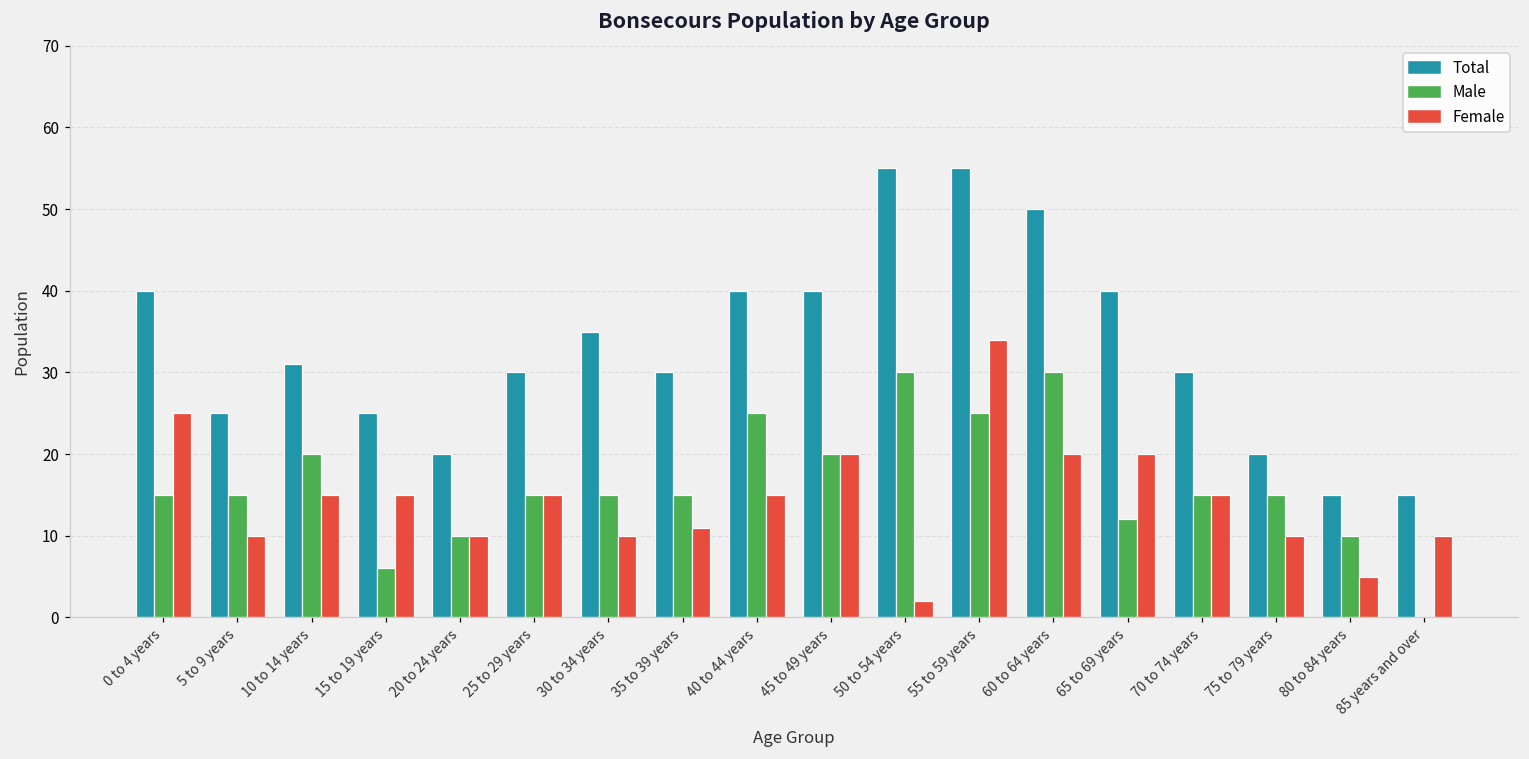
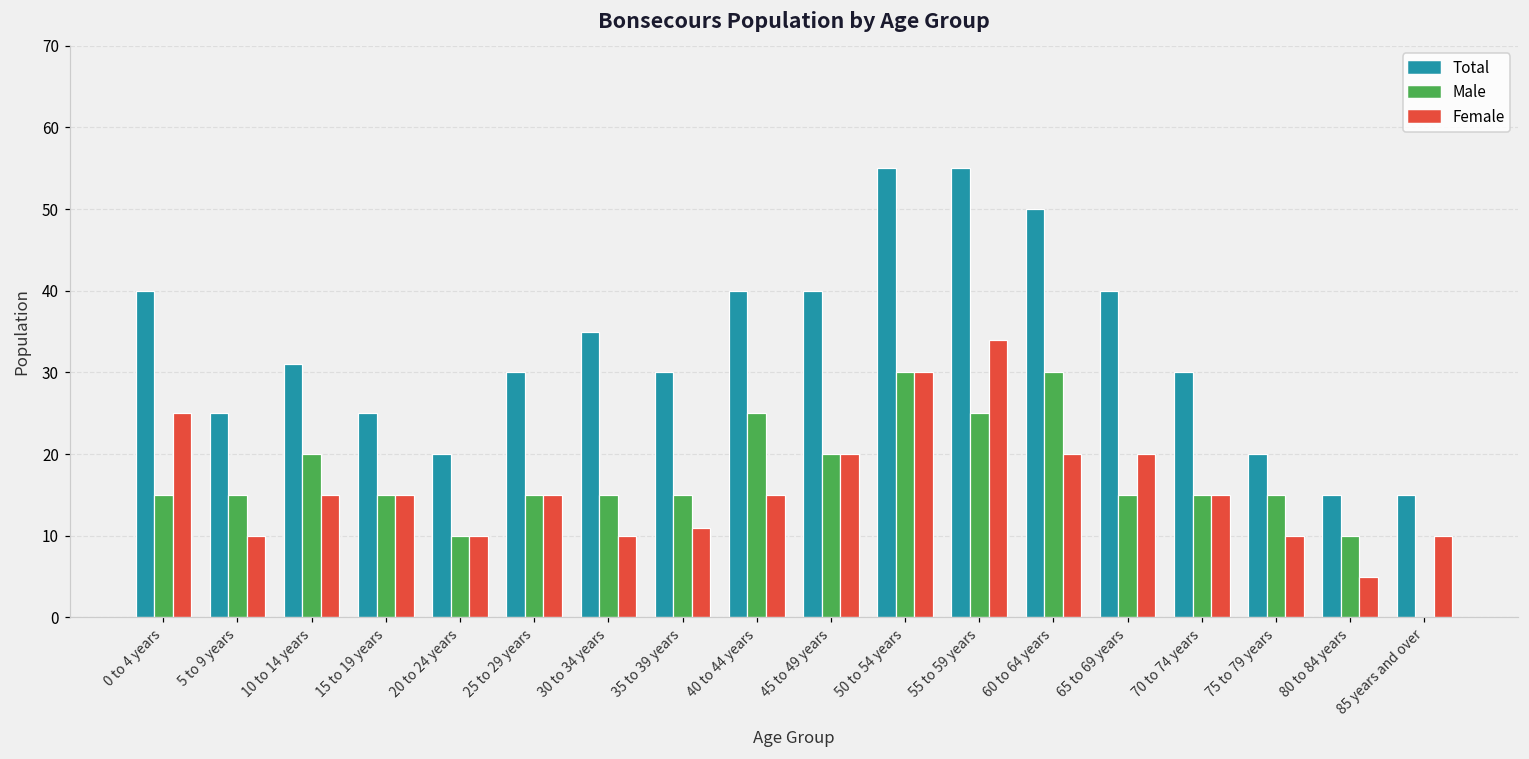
  {
    "Total": {
      "0 to 4 years": 40,
      "5 to 9 years": 25,
      "10 to 14 years": 31,
      "15 to 19 years": 25,
      "20 to 24 years": 20,
      "25 to 29 years": 30,
      "30 to 34 years": 35,
      "35 to 39 years": 30,
      "40 to 44 years": 40,
      "45 to 49 years": 40,
      "50 to 54 years": 55,
      "55 to 59 years": 55,
      "60 to 64 years": 50,
      "65 to 69 years": 40,
      "70 to 74 years": 30,
      "75 to 79 years": 20,
      "80 to 84 years": 15,
      "85 years and over": 15
    },
    "Male": {
      "0 to 4 years": 15,
      "5 to 9 years": 15,
      "10 to 14 years": 20,
-     "15 to 19 years": 6,
+     "15 to 19 years": 15,
      "20 to 24 years": 10,
      "25 to 29 years": 15,
      "30 to 34 years": 15,
      "35 to 39 years": 15,
      "40 to 44 years": 25,
      "45 to 49 years": 20,
      "50 to 54 years": 30,
      "55 to 59 years": 25,
      "60 to 64 years": 30,
-     "65 to 69 years": 12,
+     "65 to 69 years": 15,
      "70 to 74 years": 15,
      "75 to 79 years": 15,
      "80 to 84 years": 10,
      "85 years and over": 0
    },
    "Female": {
      "0 to 4 years": 25,
      "5 to 9 years": 10,
      "10 to 14 years": 15,
      "15 to 19 years": 15,
      "20 to 24 years": 10,
      "25 to 29 years": 15,
      "30 to 34 years": 10,
      "35 to 39 years": 11,
      "40 to 44 years": 15,
      "45 to 49 years": 20,
-     "50 to 54 years": 2,
+     "50 to 54 years": 30,
      "55 to 59 years": 34,
      "60 to 64 years": 20,
      "65 to 69 years": 20,
      "70 to 74 years": 15,
      "75 to 79 years": 10,
      "80 to 84 years": 5,
      "85 years and over": 10
    }
  }
